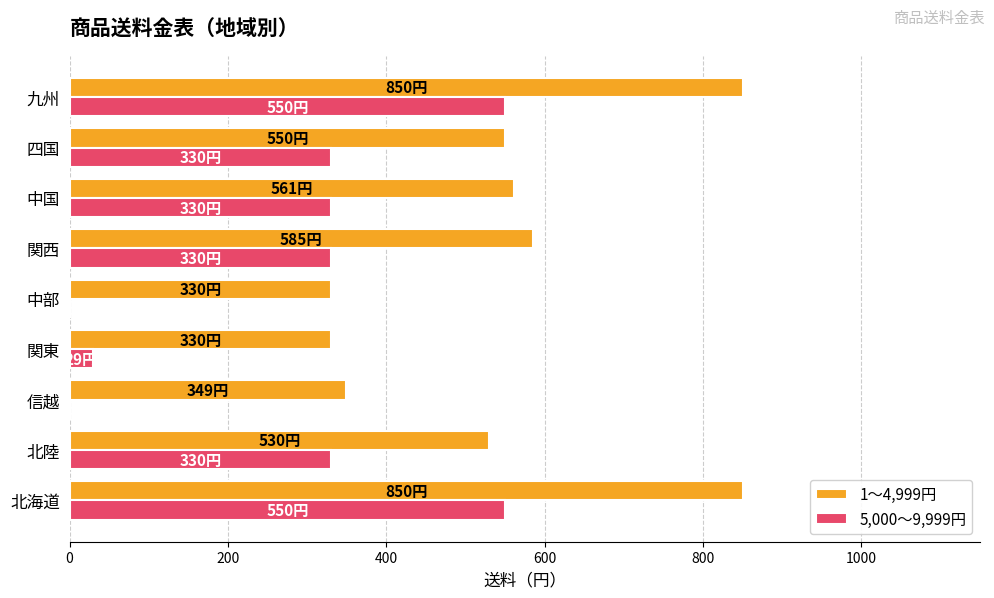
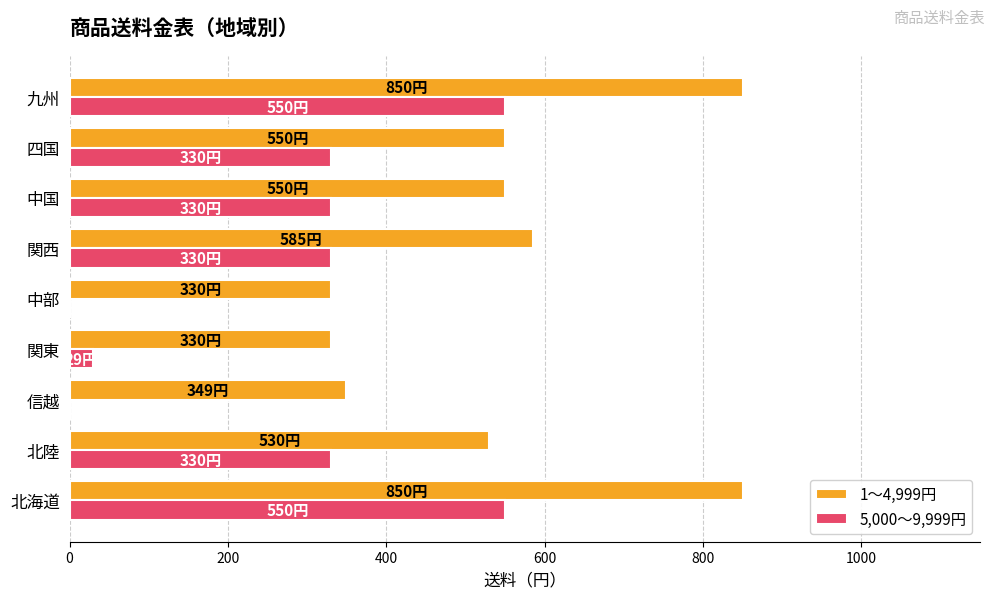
  {
    "1～4,999円": {
      "九州": "850円",
      "四国": "550円",
-     "中国": "561円",
+     "中国": "550円",
      "関西": "585円",
      "中部": "330円",
      "関東": "330円",
      "信越": "349円",
      "北陸": "530円",
      "北海道": "850円"
    },
    "5,000～9,999円": {
      "九州": "550円",
      "四国": "330円",
      "中国": "330円",
      "関西": "330円",
      "北陸": "330円",
      "北海道": "550円"
    }
  }
